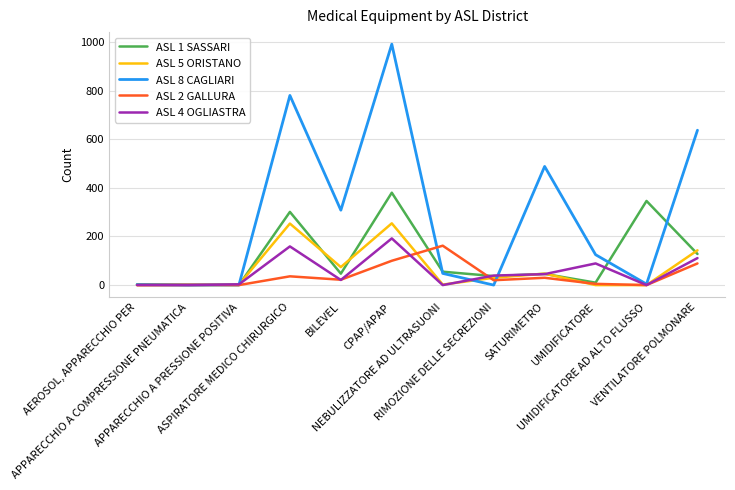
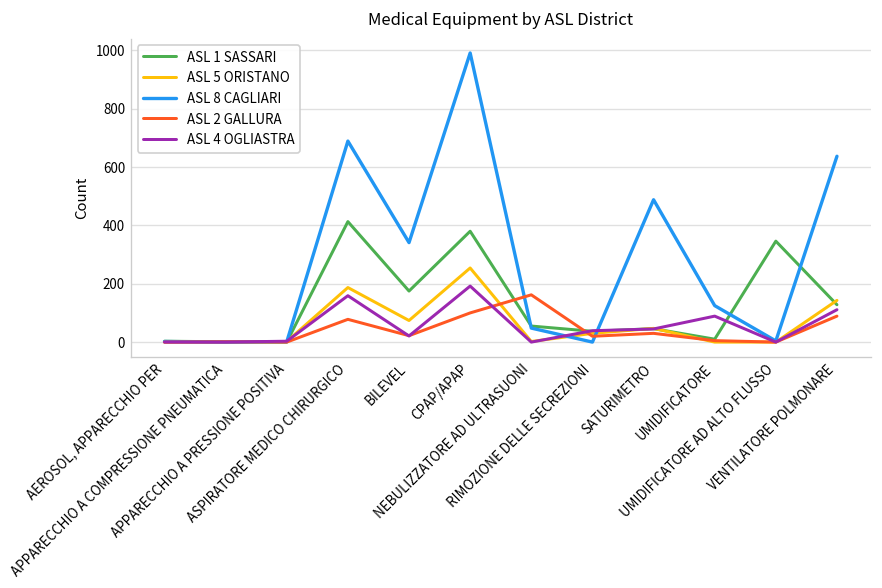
  {
    "ASL 1 SASSARI": {
-     "ASPIRATORE MEDICO CHIRURGICO": 300,
-     "BILEVEL": 50,
+     "ASPIRATORE MEDICO CHIRURGICO": 410,
+     "BILEVEL": 180,
      "CPAP/APAP": 380,
      "UMIDIFICATORE AD ALTO FLUSSO": 350,
      "VENTILATORE POLMONARE": 130
    },
    "ASL 5 ORISTANO": {
-     "ASPIRATORE MEDICO CHIRURGICO": 250,
+     "ASPIRATORE MEDICO CHIRURGICO": 190,
      "BILEVEL": 70,
      "CPAP/APAP": 250,
      "VENTILATORE POLMONARE": 140
    },
    "ASL 8 CAGLIARI": {
-     "ASPIRATORE MEDICO CHIRURGICO": 780,
-     "BILEVEL": 310,
+     "ASPIRATORE MEDICO CHIRURGICO": 690,
+     "BILEVEL": 340,
      "CPAP/APAP": 990,
      "RIMOZIONE DELLE SECREZIONI": 0,
      "SATURIMETRO": 490,
      "UMIDIFICATORE": 130,
      "VENTILATORE POLMONARE": 640
    },
    "ASL 2 GALLURA": {
-     "ASPIRATORE MEDICO CHIRURGICO": 40,
+     "ASPIRATORE MEDICO CHIRURGICO": 80,
      "CPAP/APAP": 100,
      "NEBULIZZATORE AD ULTRASUONI": 160,
      "SATURIMETRO": 30,
      "VENTILATORE POLMONARE": 90
    },
    "ASL 4 OGLIASTRA": {
      "ASPIRATORE MEDICO CHIRURGICO": 160,
      "CPAP/APAP": 190,
      "UMIDIFICATORE": 90,
      "VENTILATORE POLMONARE": 110
    }
  }
